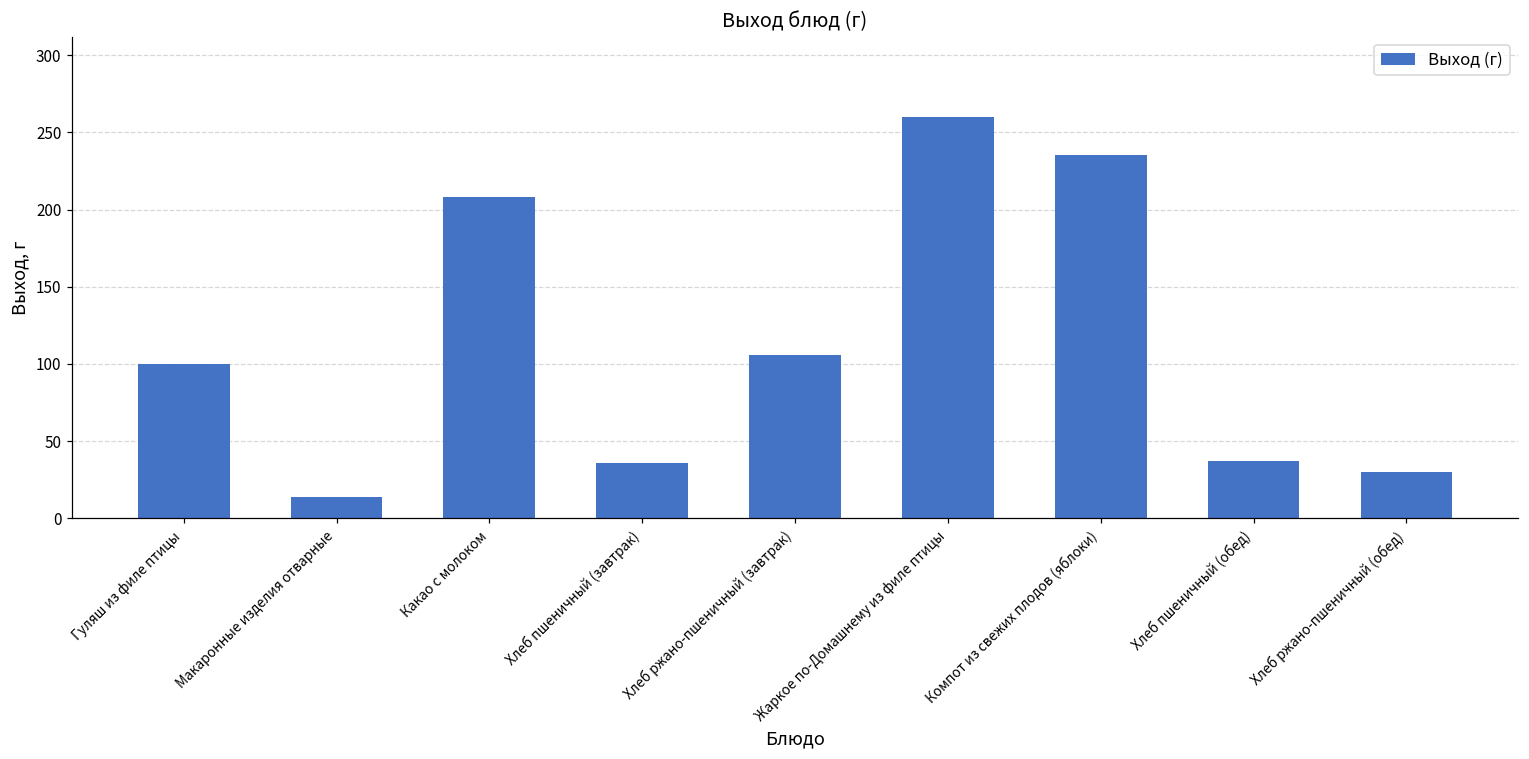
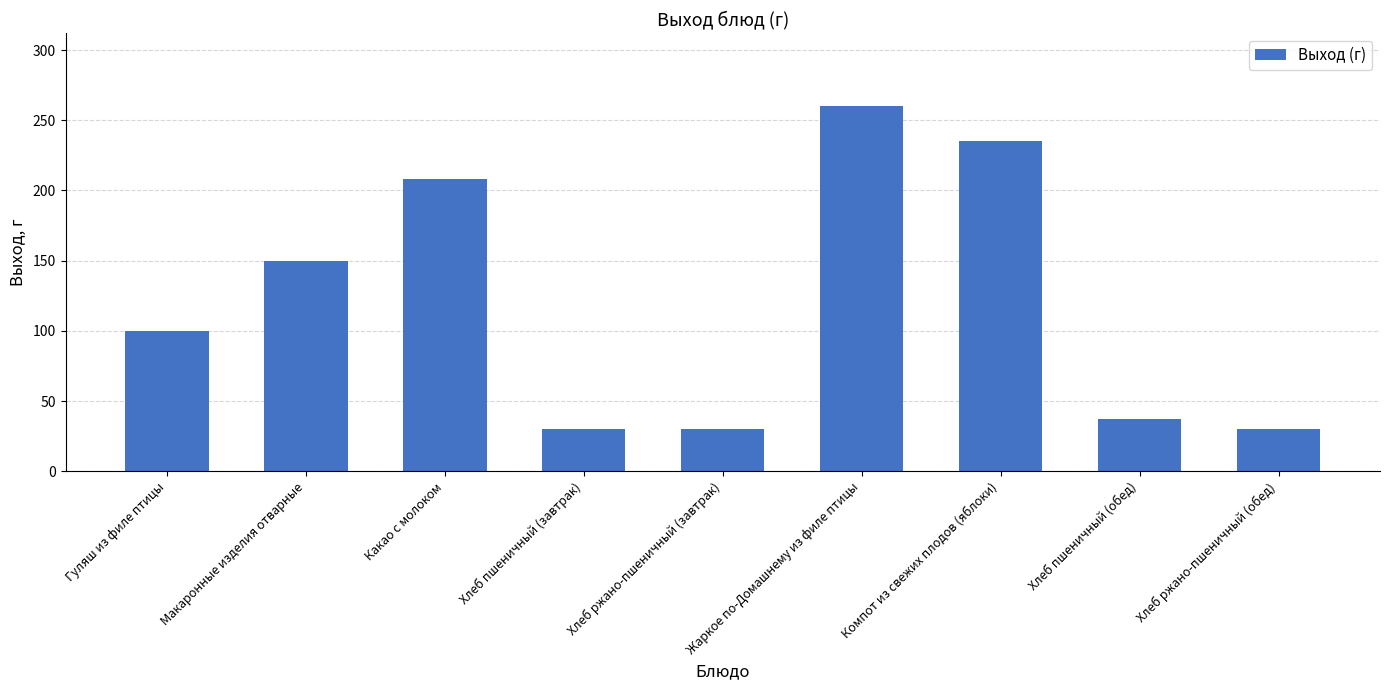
  {
    "Гуляш из филе птицы": 100,
-   "Макаронные изделия отварные": 14,
+   "Макаронные изделия отварные": 150,
    "Какао с молоком": 208,
-   "Хлеб пшеничный (завтрак)": 36,
-   "Хлеб ржано-пшеничный (завтрак)": 106,
+   "Хлеб пшеничный (завтрак)": 30,
+   "Хлеб ржано-пшеничный (завтрак)": 30,
    "Жаркое по-Домашнему из филе птицы": 260,
    "Компот из свежих плодов (яблоки)": 235,
    "Хлеб пшеничный (обед)": 37,
    "Хлеб ржано-пшеничный (обед)": 30
  }
